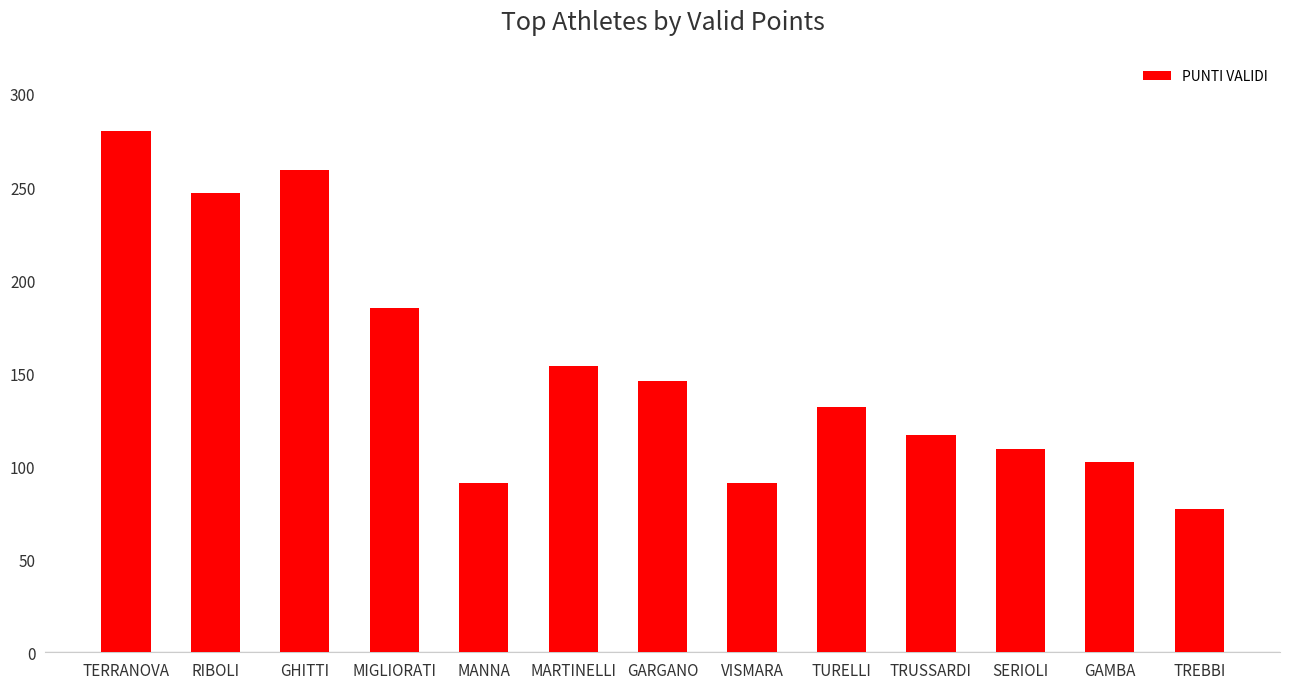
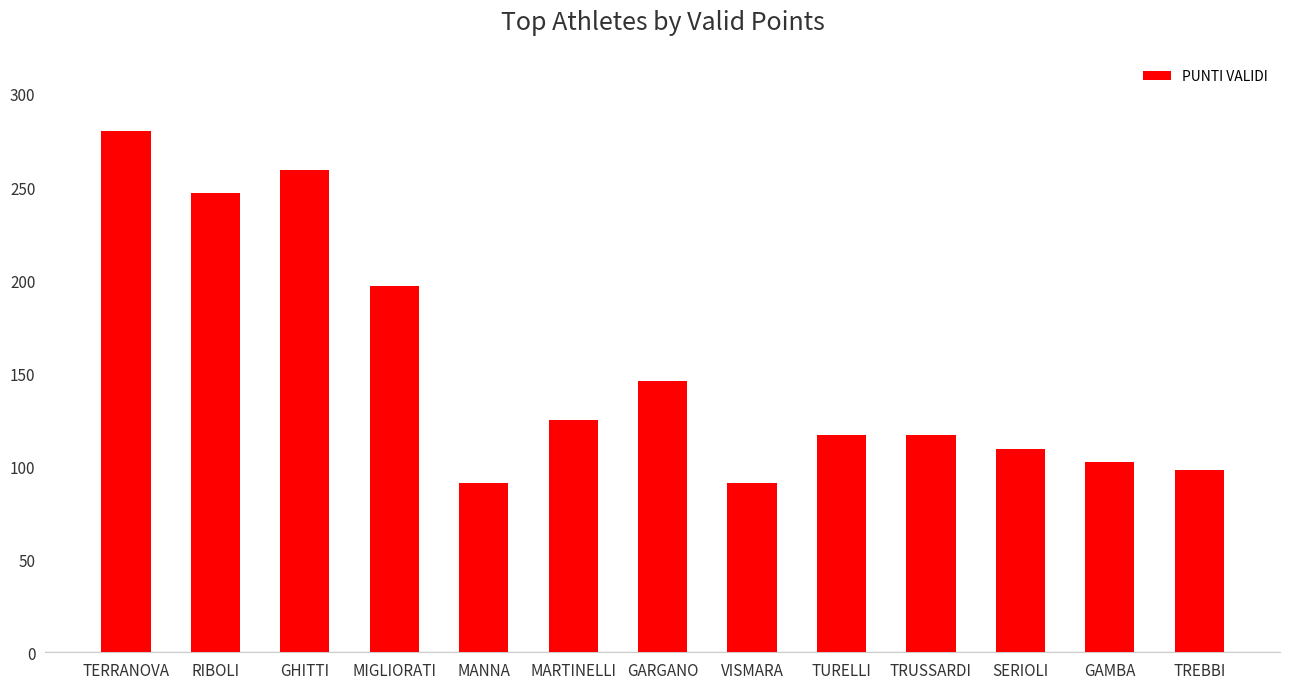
  {
    "TERRANOVA": 280,
    "RIBOLI": 247,
    "GHITTI": 259,
-   "MIGLIORATI": 185,
+   "MIGLIORATI": 197,
    "MANNA": 91,
-   "MARTINELLI": 154,
+   "MARTINELLI": 125,
    "GARGANO": 146,
    "VISMARA": 91,
-   "TURELLI": 132,
+   "TURELLI": 117,
    "TRUSSARDI": 117,
    "SERIOLI": 109,
    "GAMBA": 102,
-   "TREBBI": 77
+   "TREBBI": 98
  }
